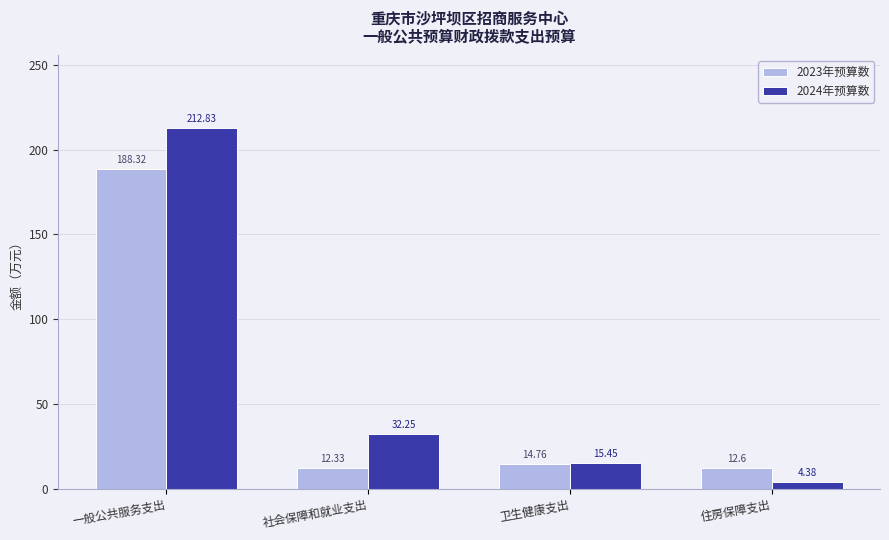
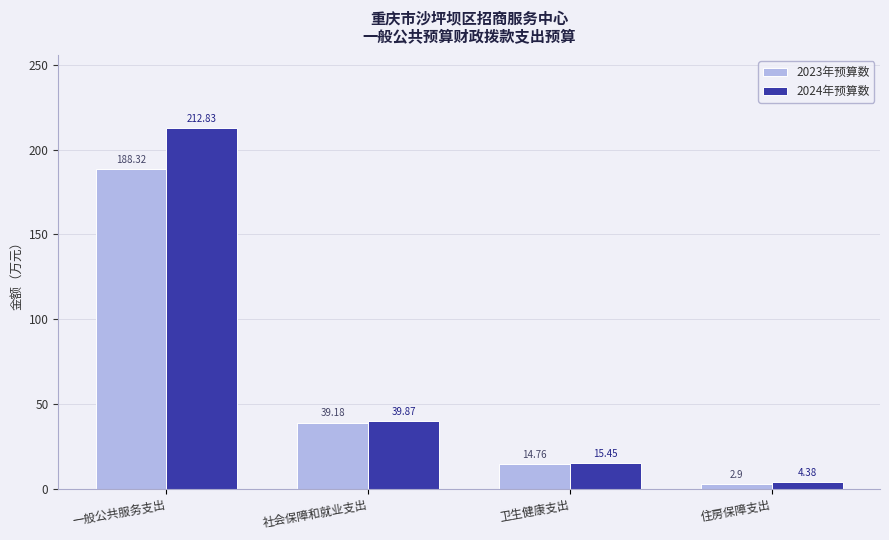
  {
    "2023年预算数": {
      "一般公共服务支出": 188.32,
-     "社会保障和就业支出": 12.33,
+     "社会保障和就业支出": 39.18,
      "卫生健康支出": 14.76,
-     "住房保障支出": 12.6
+     "住房保障支出": 2.9
    },
    "2024年预算数": {
      "一般公共服务支出": 212.83,
-     "社会保障和就业支出": 32.25,
+     "社会保障和就业支出": 39.87,
      "卫生健康支出": 15.45,
      "住房保障支出": 4.38
    }
  }
